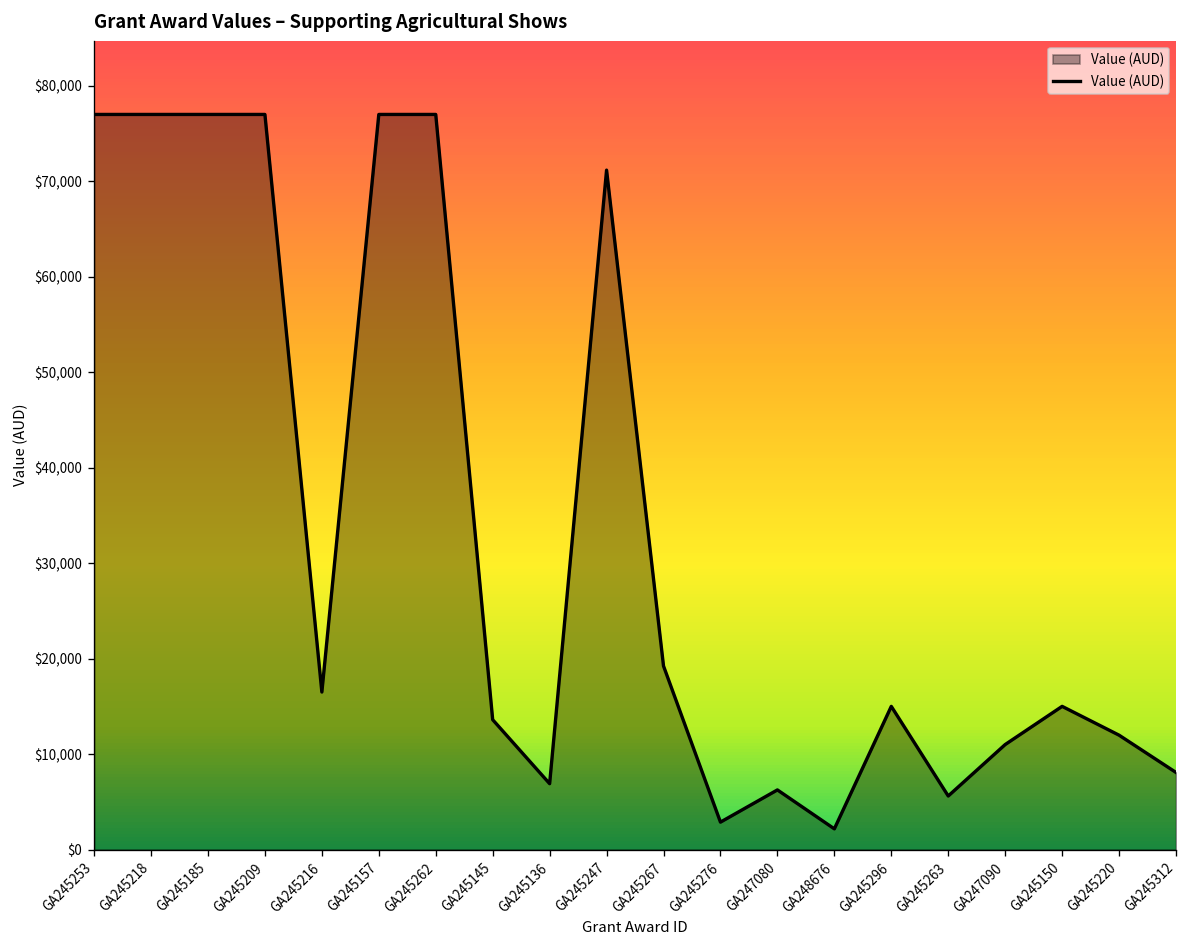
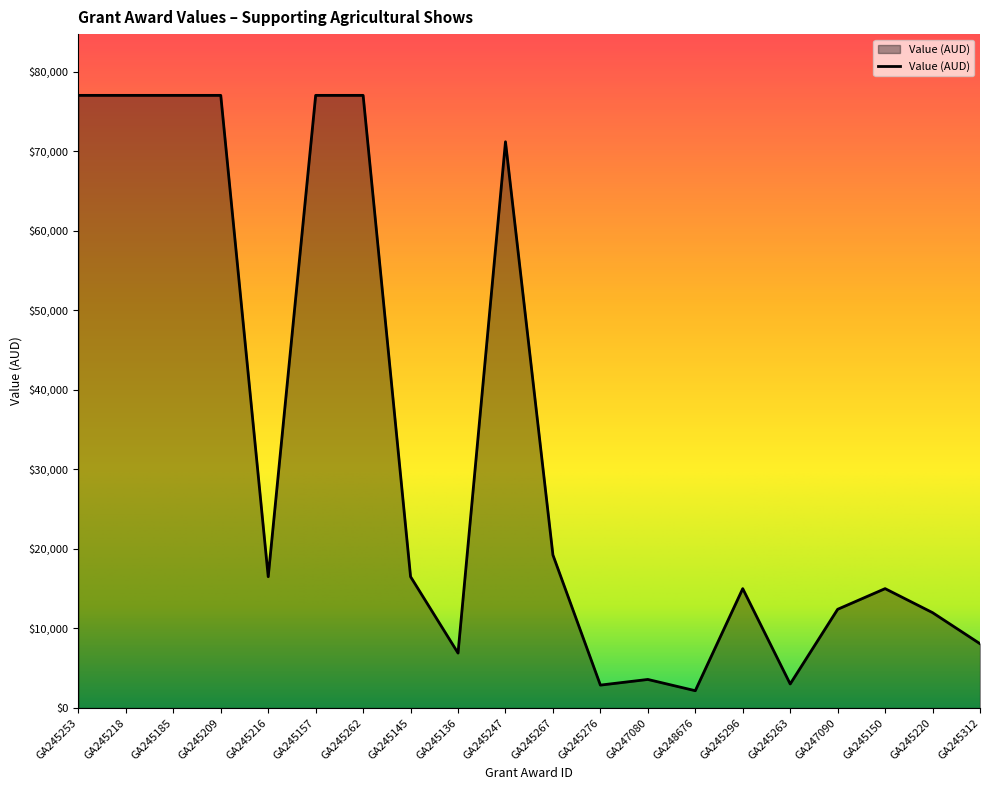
  {
    "GA245253": "$77,000",
    "GA245218": "$77,000",
    "GA245185": "$77,000",
    "GA245209": "$77,000",
    "GA245216": "$17,000",
    "GA245157": "$77,000",
    "GA245262": "$77,000",
-   "GA245145": "$14,000",
+   "GA245145": "$17,000",
    "GA245136": "$7,000",
    "GA245247": "$71,000",
    "GA245267": "$19,000",
    "GA245276": "$3,000",
-   "GA247080": "$6,000",
+   "GA247080": "$4,000",
    "GA248676": "$2,000",
    "GA245296": "$15,000",
-   "GA245263": "$6,000",
-   "GA247090": "$11,000",
+   "GA245263": "$3,000",
+   "GA247090": "$12,000",
    "GA245150": "$15,000",
    "GA245220": "$12,000",
    "GA245312": "$8,000"
  }
